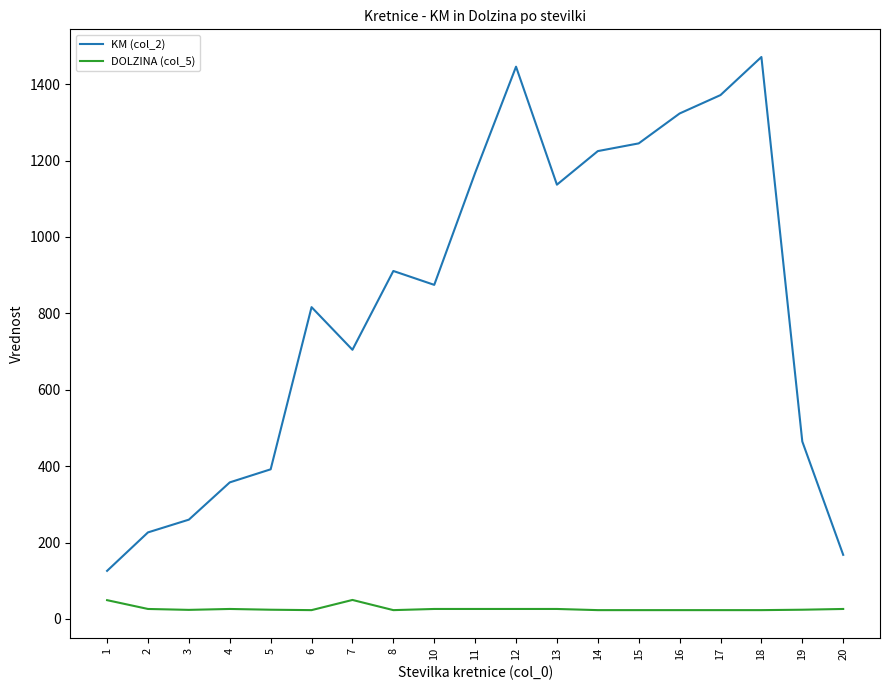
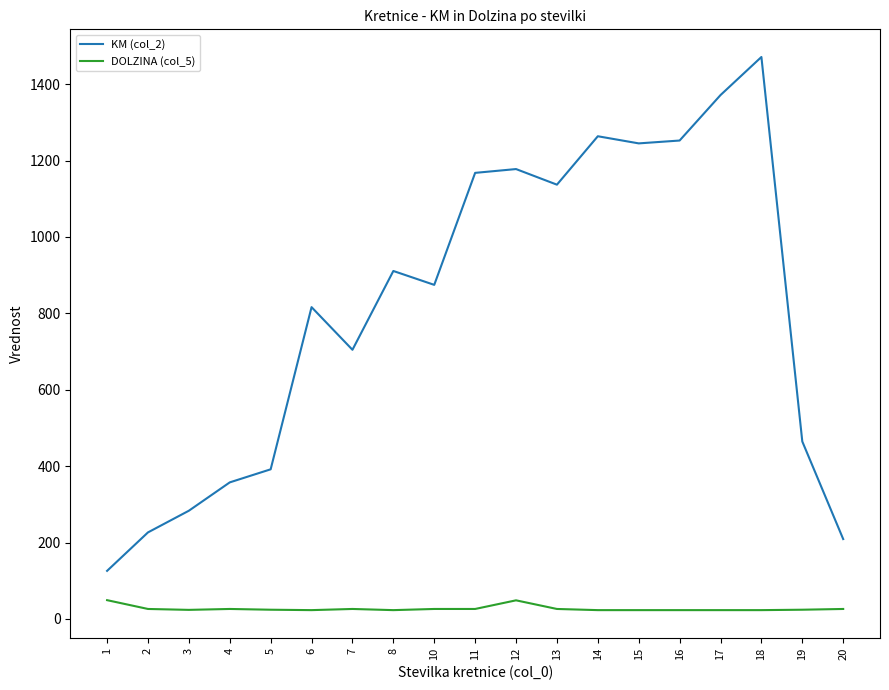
  {
    "KM (col_2)": {
      "1": 130,
      "2": 230,
-     "3": 260,
+     "3": 280,
      "4": 360,
      "5": 390,
      "6": 820,
      "7": 700,
      "8": 910,
      "10": 870,
      "11": 1170,
-     "12": 1450,
+     "12": 1180,
      "13": 1140,
-     "14": 1220,
+     "14": 1260,
      "15": 1250,
-     "16": 1320,
+     "16": 1250,
      "17": 1370,
      "18": 1470,
      "19": 460,
-     "20": 170
+     "20": 210
    },
    "DOLZINA (col_5)": {
      "1": 50,
      "2": 30,
      "3": 20,
      "4": 30,
      "5": 20,
      "6": 20,
-     "7": 50,
+     "7": 30,
      "8": 20,
      "10": 30,
      "11": 30,
-     "12": 30,
+     "12": 50,
      "13": 30,
      "14": 20,
      "15": 20,
      "16": 20,
      "17": 20,
      "18": 20,
      "19": 20,
      "20": 30
    }
  }
